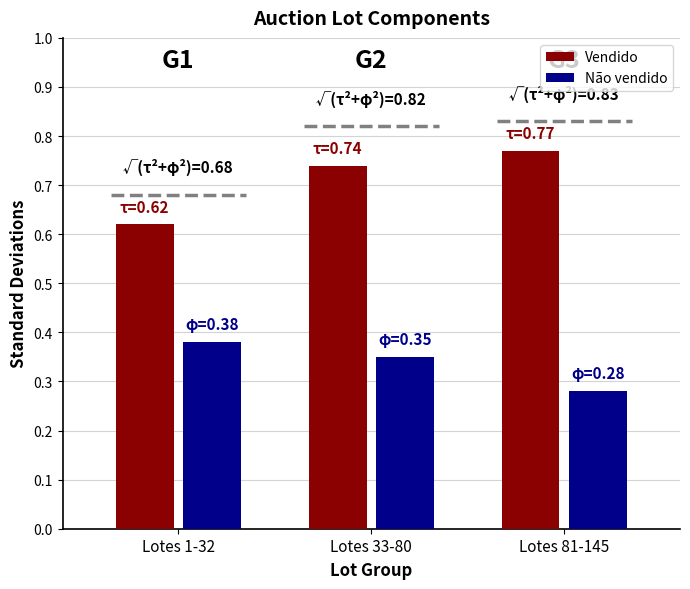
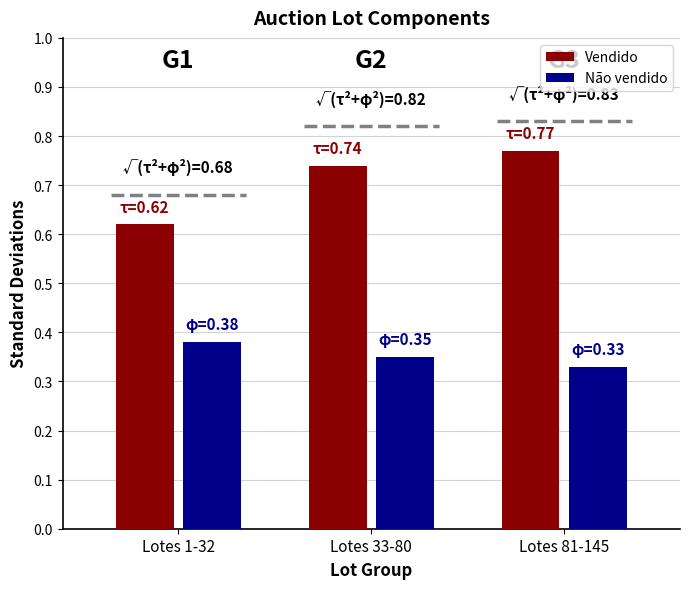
  {
    "Vendido": {
      "Lotes 1-32": 0.62,
      "Lotes 33-80": 0.74,
      "Lotes 81-145": 0.77
    },
    "Não vendido": {
      "Lotes 1-32": 0.38,
      "Lotes 33-80": 0.35,
-     "Lotes 81-145": 0.28
+     "Lotes 81-145": 0.33
    }
  }
